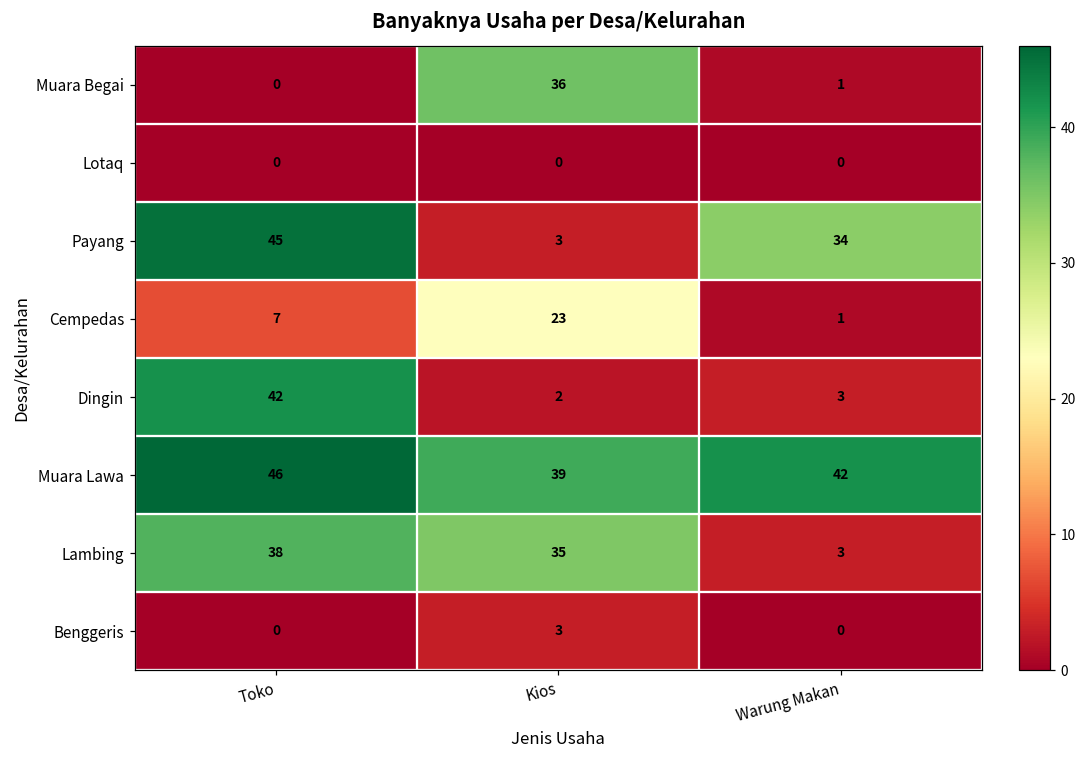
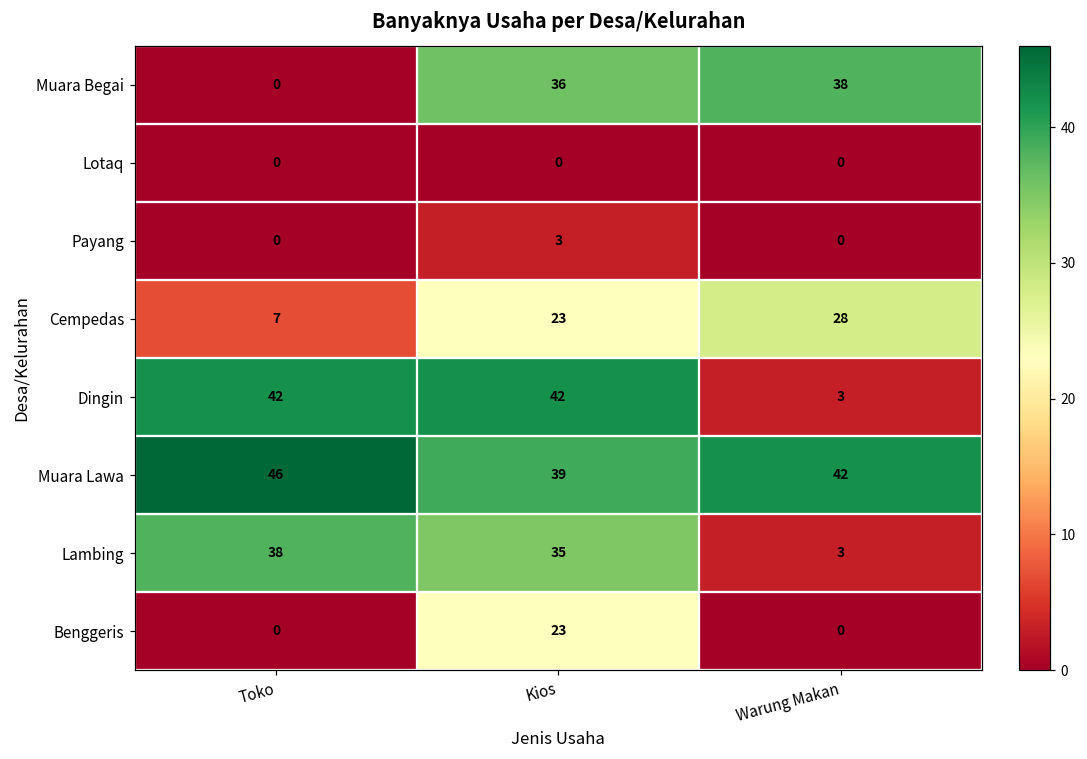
  {
    "Muara Begai": {
      "Toko": 0,
      "Kios": 36,
-     "Warung Makan": 1
+     "Warung Makan": 38
    },
    "Lotaq": {
      "Toko": 0,
      "Kios": 0,
      "Warung Makan": 0
    },
    "Payang": {
-     "Toko": 45,
+     "Toko": 0,
      "Kios": 3,
-     "Warung Makan": 34
+     "Warung Makan": 0
    },
    "Cempedas": {
      "Toko": 7,
      "Kios": 23,
-     "Warung Makan": 1
+     "Warung Makan": 28
    },
    "Dingin": {
      "Toko": 42,
-     "Kios": 2,
+     "Kios": 42,
      "Warung Makan": 3
    },
    "Muara Lawa": {
      "Toko": 46,
      "Kios": 39,
      "Warung Makan": 42
    },
    "Lambing": {
      "Toko": 38,
      "Kios": 35,
      "Warung Makan": 3
    },
    "Benggeris": {
      "Toko": 0,
-     "Kios": 3,
+     "Kios": 23,
      "Warung Makan": 0
    }
  }
